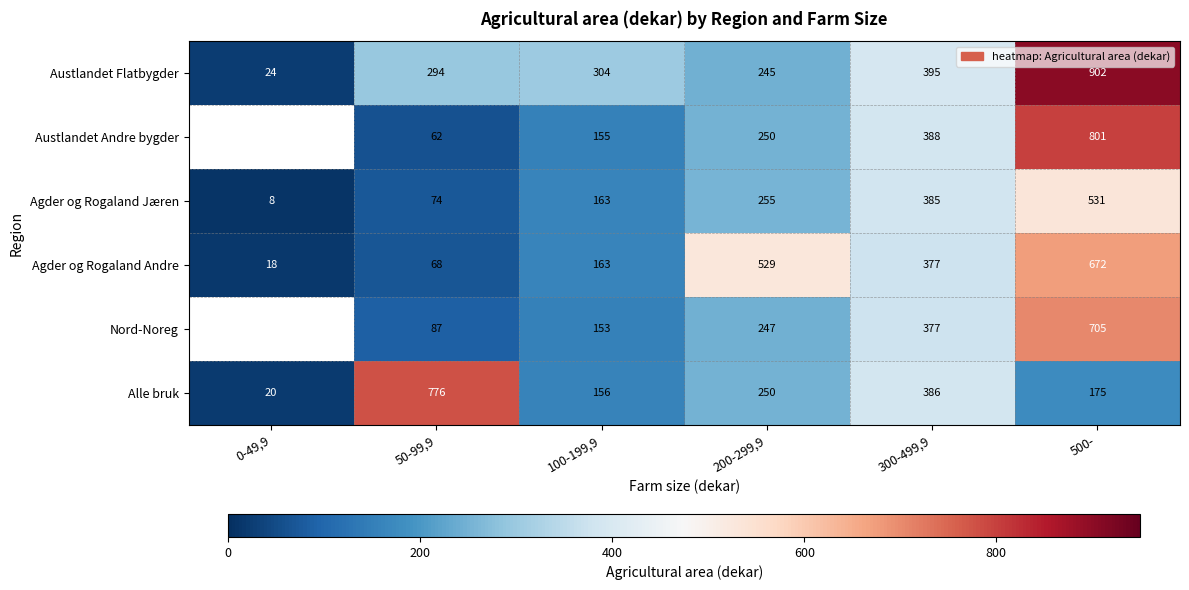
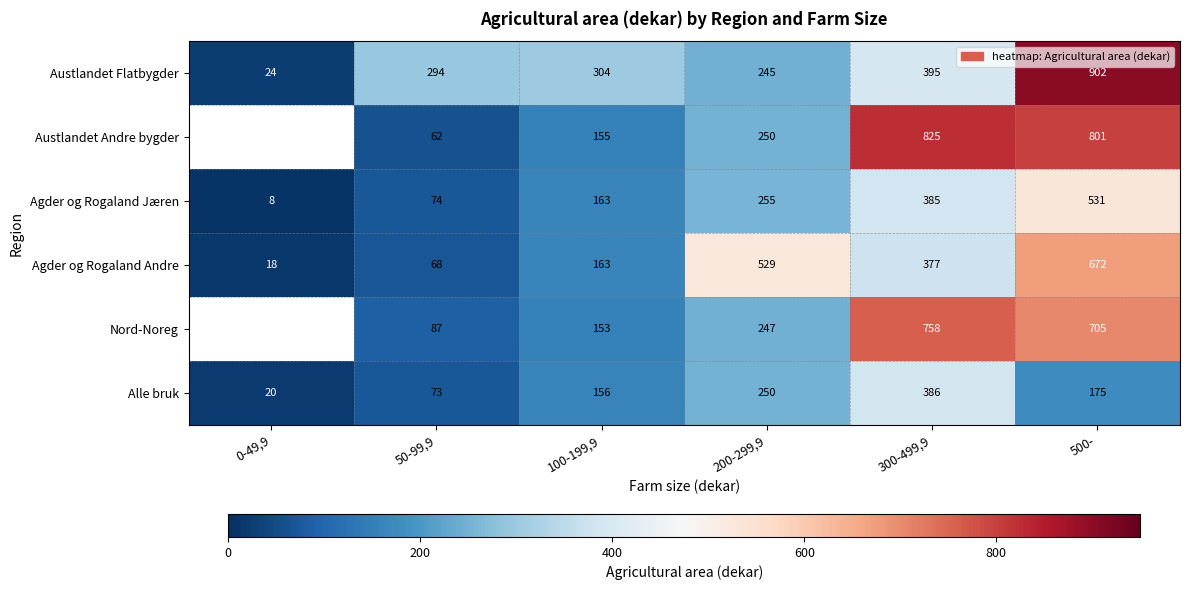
  {
    "Austlandet Flatbygder": {
      "0-49,9": 24,
      "50-99,9": 294,
      "100-199,9": 304,
      "200-299,9": 245,
      "300-499,9": 395,
      "500-": 902
    },
    "Austlandet Andre bygder": {
      "50-99,9": 62,
      "100-199,9": 155,
      "200-299,9": 250,
-     "300-499,9": 388,
+     "300-499,9": 825,
      "500-": 801
    },
    "Agder og Rogaland Jæren": {
      "0-49,9": 8,
      "50-99,9": 74,
      "100-199,9": 163,
      "200-299,9": 255,
      "300-499,9": 385,
      "500-": 531
    },
    "Agder og Rogaland Andre": {
      "0-49,9": 18,
      "50-99,9": 68,
      "100-199,9": 163,
      "200-299,9": 529,
      "300-499,9": 377,
      "500-": 672
    },
    "Nord-Noreg": {
      "50-99,9": 87,
      "100-199,9": 153,
      "200-299,9": 247,
-     "300-499,9": 377,
+     "300-499,9": 758,
      "500-": 705
    },
    "Alle bruk": {
      "0-49,9": 20,
-     "50-99,9": 776,
+     "50-99,9": 73,
      "100-199,9": 156,
      "200-299,9": 250,
      "300-499,9": 386,
      "500-": 175
    }
  }
